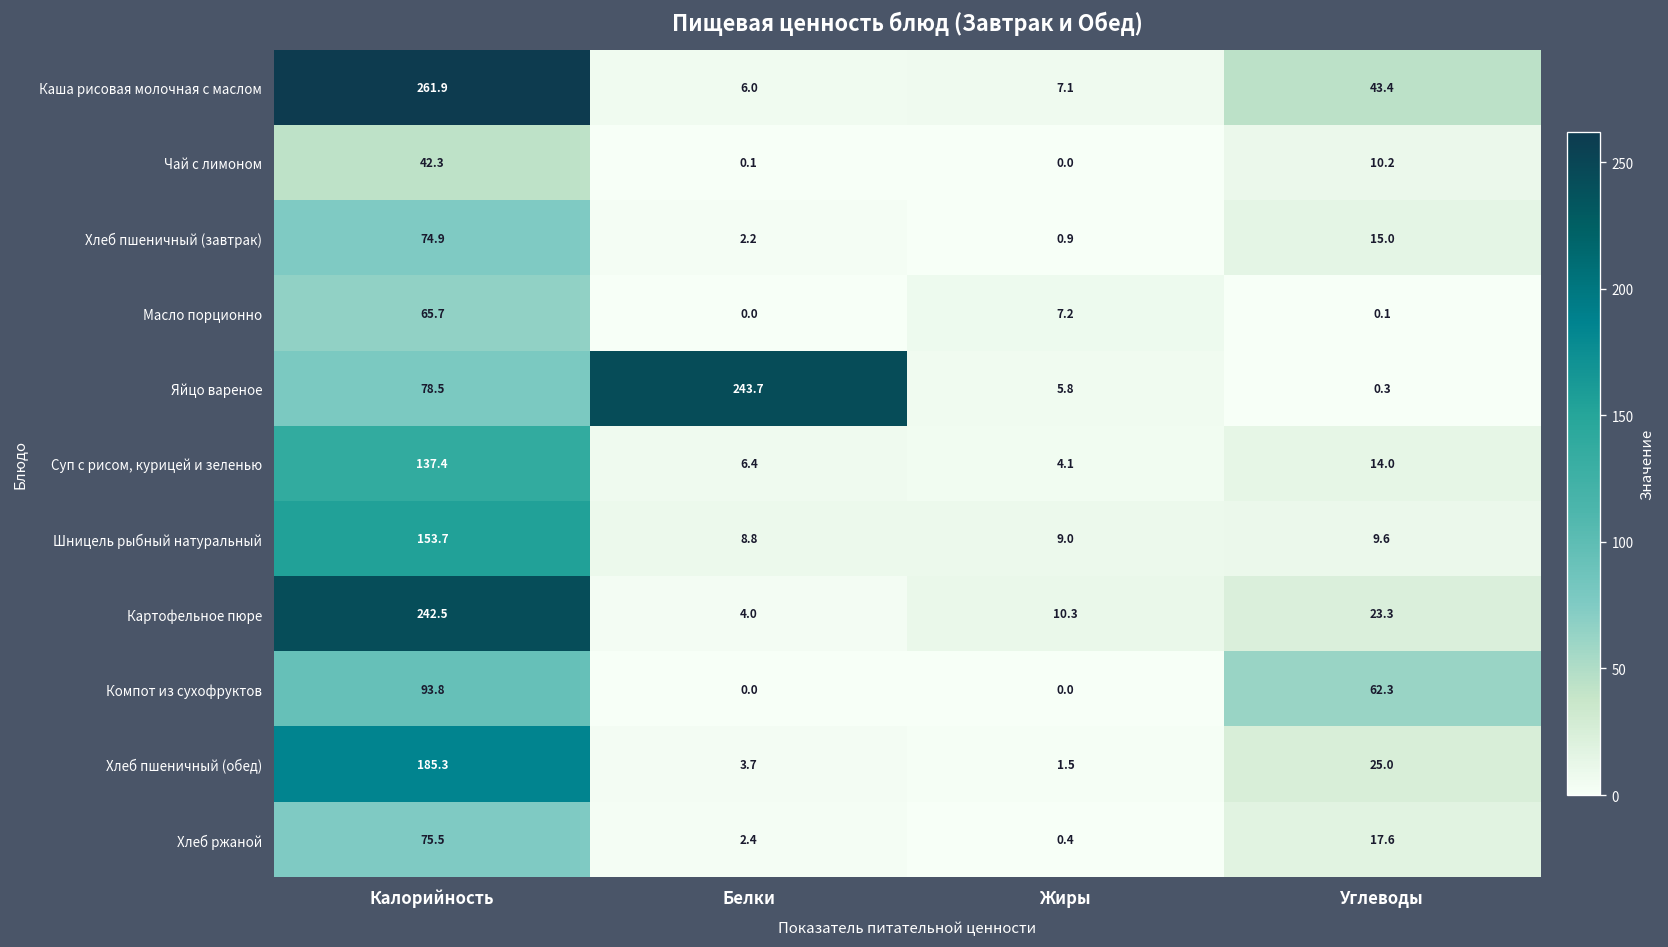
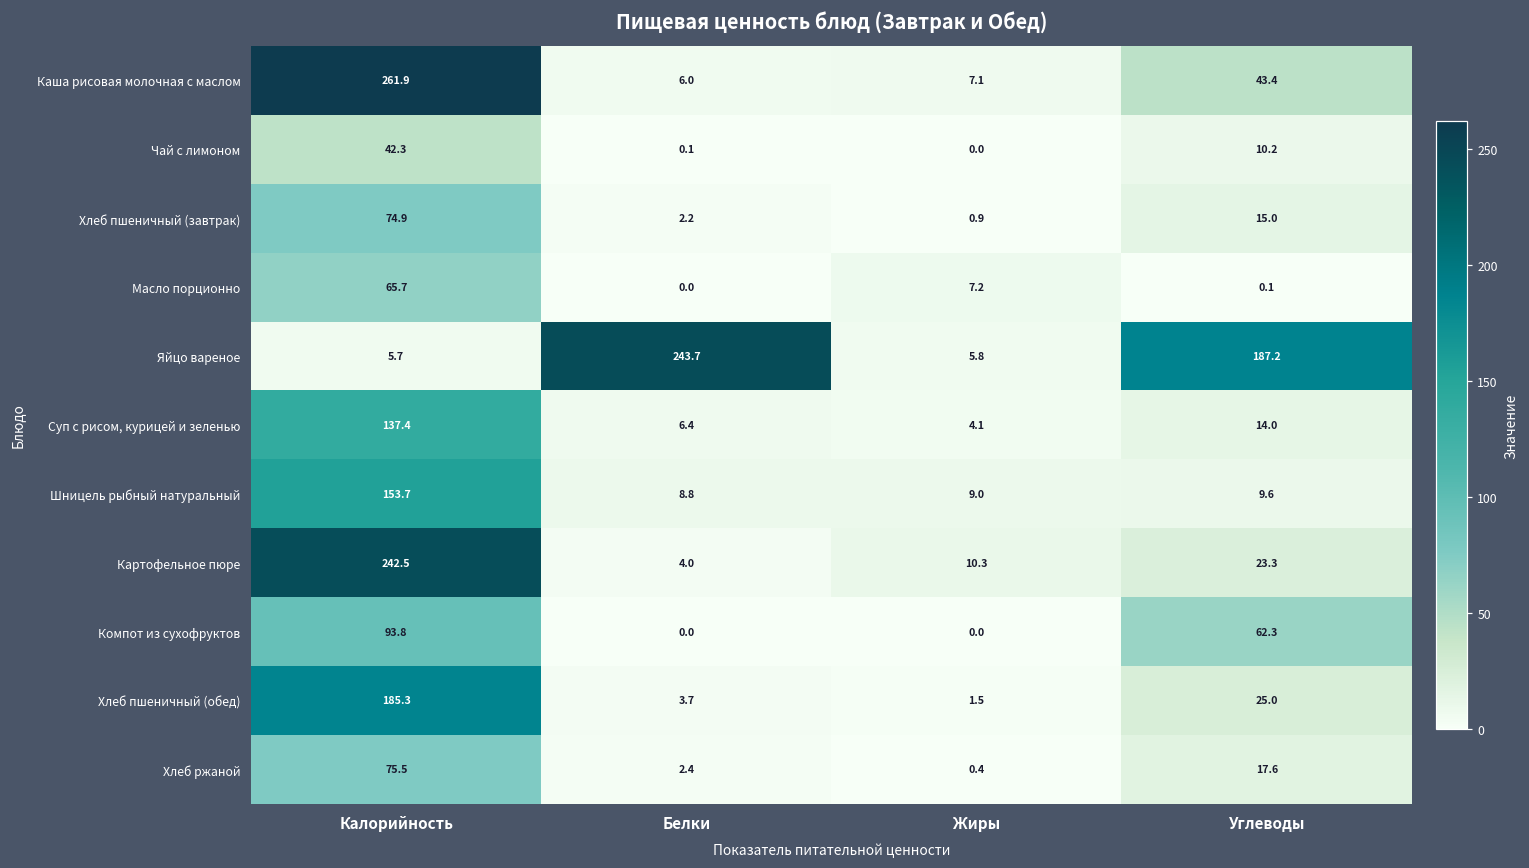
  {
    "Каша рисовая молочная с маслом": {
      "Калорийность": 261.9,
      "Белки": 6.0,
      "Жиры": 7.1,
      "Углеводы": 43.4
    },
    "Чай с лимоном": {
      "Калорийность": 42.3,
      "Белки": 0.1,
      "Жиры": 0.0,
      "Углеводы": 10.2
    },
    "Хлеб пшеничный (завтрак)": {
      "Калорийность": 74.9,
      "Белки": 2.2,
      "Жиры": 0.9,
      "Углеводы": 15.0
    },
    "Масло порционно": {
      "Калорийность": 65.7,
      "Белки": 0.0,
      "Жиры": 7.2,
      "Углеводы": 0.1
    },
    "Яйцо вареное": {
-     "Калорийность": 78.5,
+     "Калорийность": 5.7,
      "Белки": 243.7,
      "Жиры": 5.8,
-     "Углеводы": 0.3
+     "Углеводы": 187.2
    },
    "Суп с рисом, курицей и зеленью": {
      "Калорийность": 137.4,
      "Белки": 6.4,
      "Жиры": 4.1,
      "Углеводы": 14.0
    },
    "Шницель рыбный натуральный": {
      "Калорийность": 153.7,
      "Белки": 8.8,
      "Жиры": 9.0,
      "Углеводы": 9.6
    },
    "Картофельное пюре": {
      "Калорийность": 242.5,
      "Белки": 4.0,
      "Жиры": 10.3,
      "Углеводы": 23.3
    },
    "Компот из сухофруктов": {
      "Калорийность": 93.8,
      "Белки": 0.0,
      "Жиры": 0.0,
      "Углеводы": 62.3
    },
    "Хлеб пшеничный (обед)": {
      "Калорийность": 185.3,
      "Белки": 3.7,
      "Жиры": 1.5,
      "Углеводы": 25.0
    },
    "Хлеб ржаной": {
      "Калорийность": 75.5,
      "Белки": 2.4,
      "Жиры": 0.4,
      "Углеводы": 17.6
    }
  }
